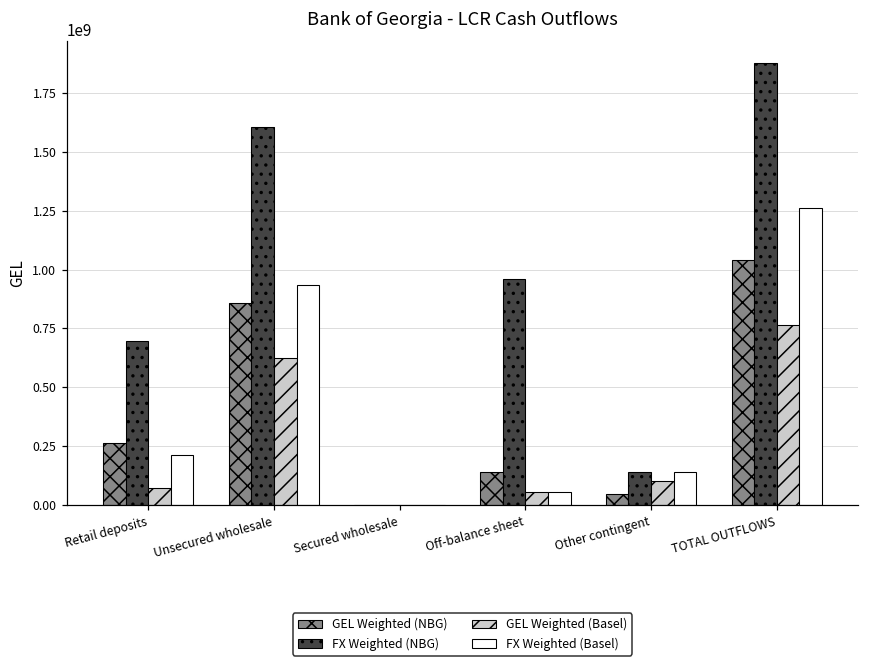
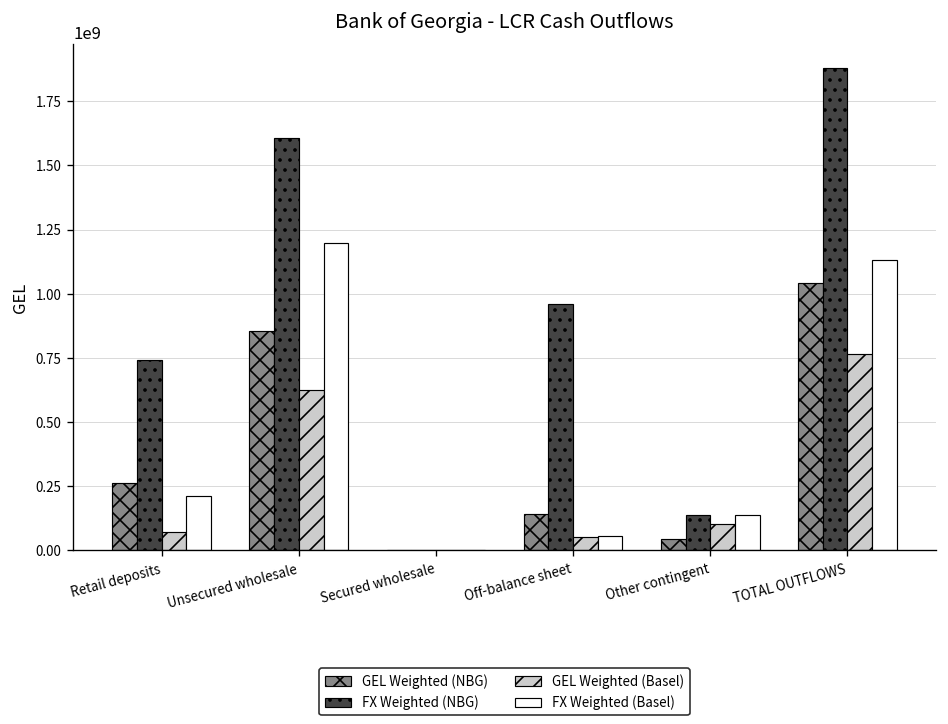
  {
    "GEL Weighted (NBG)": {
      "Retail deposits": 260000000,
      "Unsecured wholesale": 860000000,
      "Secured wholesale": 0,
      "Off-balance sheet": 140000000,
      "Other contingent": 40000000,
      "TOTAL OUTFLOWS": 1040000000
    },
    "FX Weighted (NBG)": {
-     "Retail deposits": 700000000,
+     "Retail deposits": 740000000,
      "Unsecured wholesale": 1610000000,
      "Secured wholesale": 0,
      "Off-balance sheet": 960000000,
      "Other contingent": 140000000,
      "TOTAL OUTFLOWS": 1880000000
    },
    "GEL Weighted (Basel)": {
      "Retail deposits": 70000000,
      "Unsecured wholesale": 620000000,
      "Secured wholesale": 0,
      "Off-balance sheet": 50000000,
      "Other contingent": 100000000,
      "TOTAL OUTFLOWS": 760000000
    },
    "FX Weighted (Basel)": {
      "Retail deposits": 210000000,
-     "Unsecured wholesale": 940000000,
+     "Unsecured wholesale": 1200000000,
      "Secured wholesale": 0,
      "Off-balance sheet": 60000000,
      "Other contingent": 140000000,
-     "TOTAL OUTFLOWS": 1260000000
+     "TOTAL OUTFLOWS": 1130000000
    }
  }
